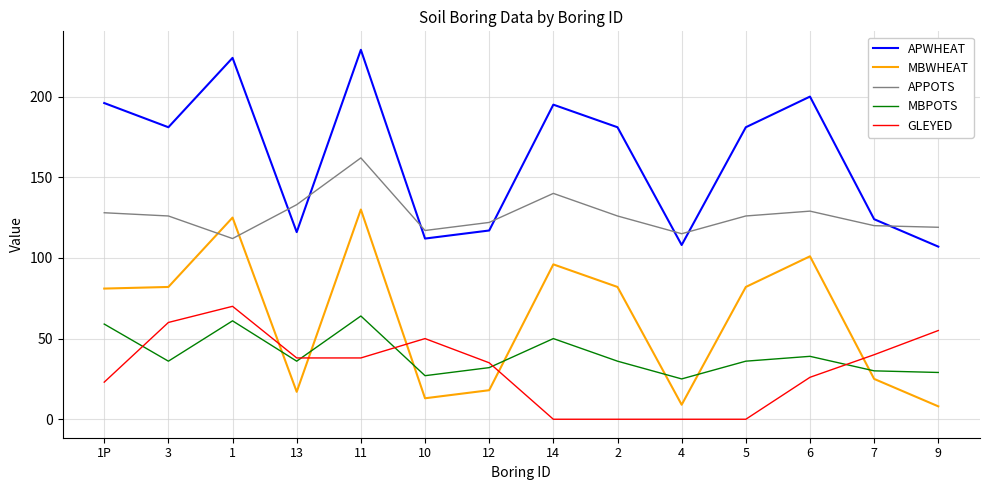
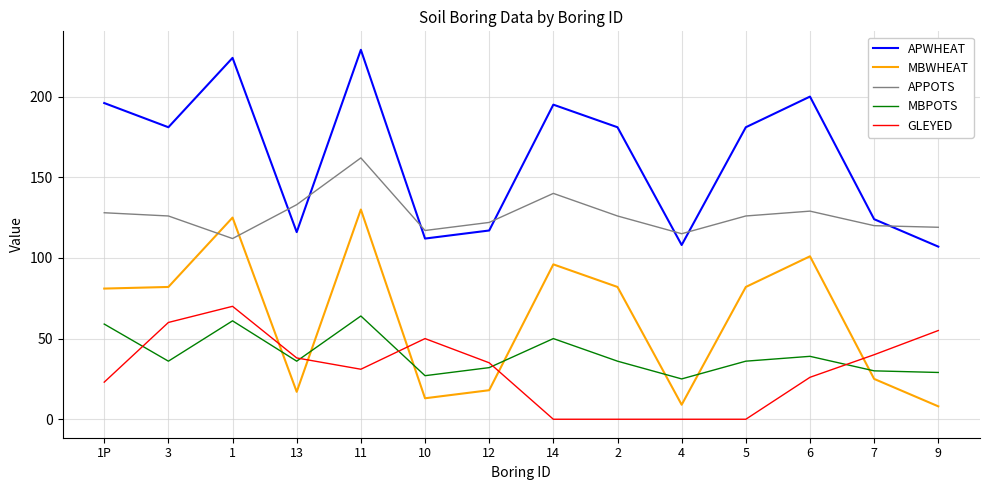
  {
    "APWHEAT": {
      "1P": 196,
      "3": 181,
      "1": 224,
      "13": 116,
      "11": 229,
      "10": 112,
      "12": 117,
      "14": 195,
      "2": 181,
      "4": 108,
      "5": 181,
      "6": 200,
      "7": 124,
      "9": 107
    },
    "MBWHEAT": {
      "1P": 81,
      "3": 82,
      "1": 125,
      "13": 17,
      "11": 130,
      "10": 13,
      "12": 18,
      "14": 96,
      "2": 82,
      "4": 9,
      "5": 82,
      "6": 101,
      "7": 25,
      "9": 8
    },
    "APPOTS": {
      "1P": 128,
      "3": 126,
      "1": 112,
      "13": 133,
      "11": 162,
      "10": 117,
      "12": 122,
      "14": 140,
      "2": 126,
      "4": 115,
      "5": 126,
      "6": 129,
      "7": 120,
      "9": 119
    },
    "MBPOTS": {
      "1P": 59,
      "3": 36,
      "1": 61,
      "13": 36,
      "11": 64,
      "10": 27,
      "12": 32,
      "14": 50,
      "2": 36,
      "4": 25,
      "5": 36,
      "6": 39,
      "7": 30,
      "9": 29
    },
    "GLEYED": {
      "1P": 23,
      "3": 60,
      "1": 70,
      "13": 38,
-     "11": 38,
+     "11": 31,
      "10": 50,
      "12": 35,
      "14": 0,
      "2": 0,
      "4": 0,
      "5": 0,
      "6": 26,
      "7": 40,
      "9": 55
    }
  }
